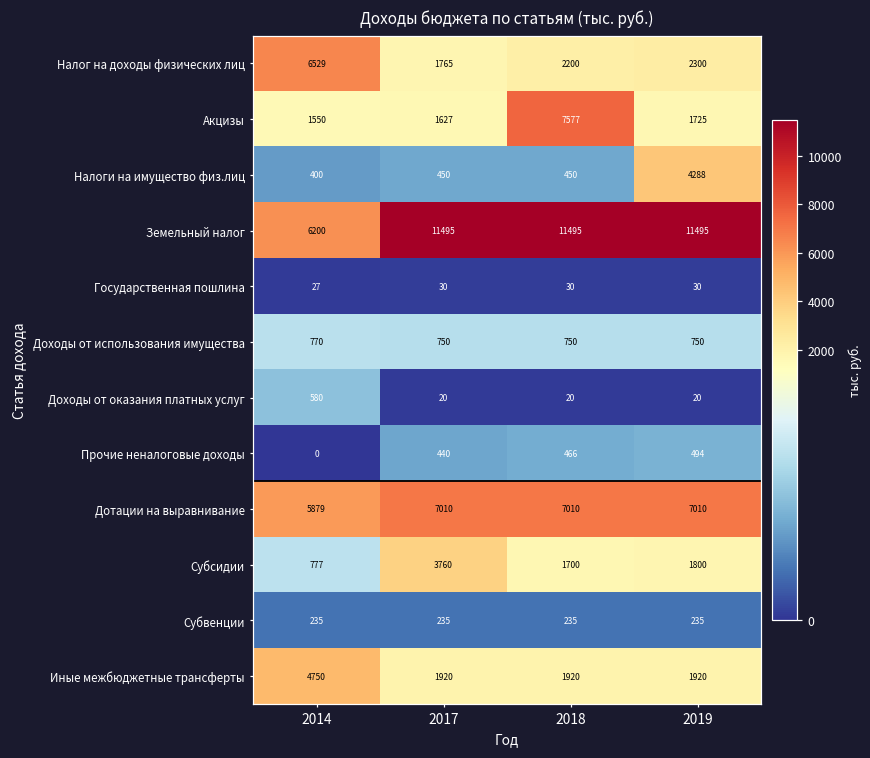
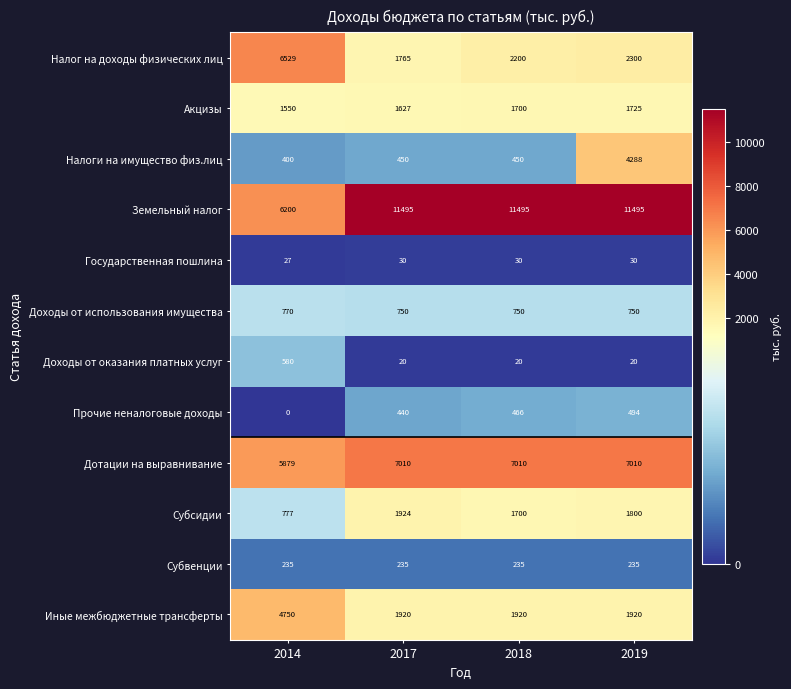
  {
    "Налог на доходы физических лиц": {
      "2014": 6529,
      "2017": 1765,
      "2018": 2200,
      "2019": 2300
    },
    "Акцизы": {
      "2014": 1550,
      "2017": 1627,
-     "2018": 7577,
+     "2018": 1700,
      "2019": 1725
    },
    "Налоги на имущество физ.лиц": {
      "2014": 400,
      "2017": 450,
      "2018": 450,
      "2019": 4288
    },
    "Земельный налог": {
      "2014": 6200,
      "2017": 11495,
      "2018": 11495,
      "2019": 11495
    },
    "Государственная пошлина": {
      "2014": 27,
      "2017": 30,
      "2018": 30,
      "2019": 30
    },
    "Доходы от использования имущества": {
      "2014": 770,
      "2017": 750,
      "2018": 750,
      "2019": 750
    },
    "Доходы от оказания платных услуг": {
      "2014": 580,
      "2017": 20,
      "2018": 20,
      "2019": 20
    },
    "Прочие неналоговые доходы": {
      "2014": 0,
      "2017": 440,
      "2018": 466,
      "2019": 494
    },
    "Дотации на выравнивание": {
      "2014": 5879,
      "2017": 7010,
      "2018": 7010,
      "2019": 7010
    },
    "Субсидии": {
      "2014": 777,
-     "2017": 3760,
+     "2017": 1924,
      "2018": 1700,
      "2019": 1800
    },
    "Субвенции": {
      "2014": 235,
      "2017": 235,
      "2018": 235,
      "2019": 235
    },
    "Иные межбюджетные трансферты": {
      "2014": 4750,
      "2017": 1920,
      "2018": 1920,
      "2019": 1920
    }
  }
